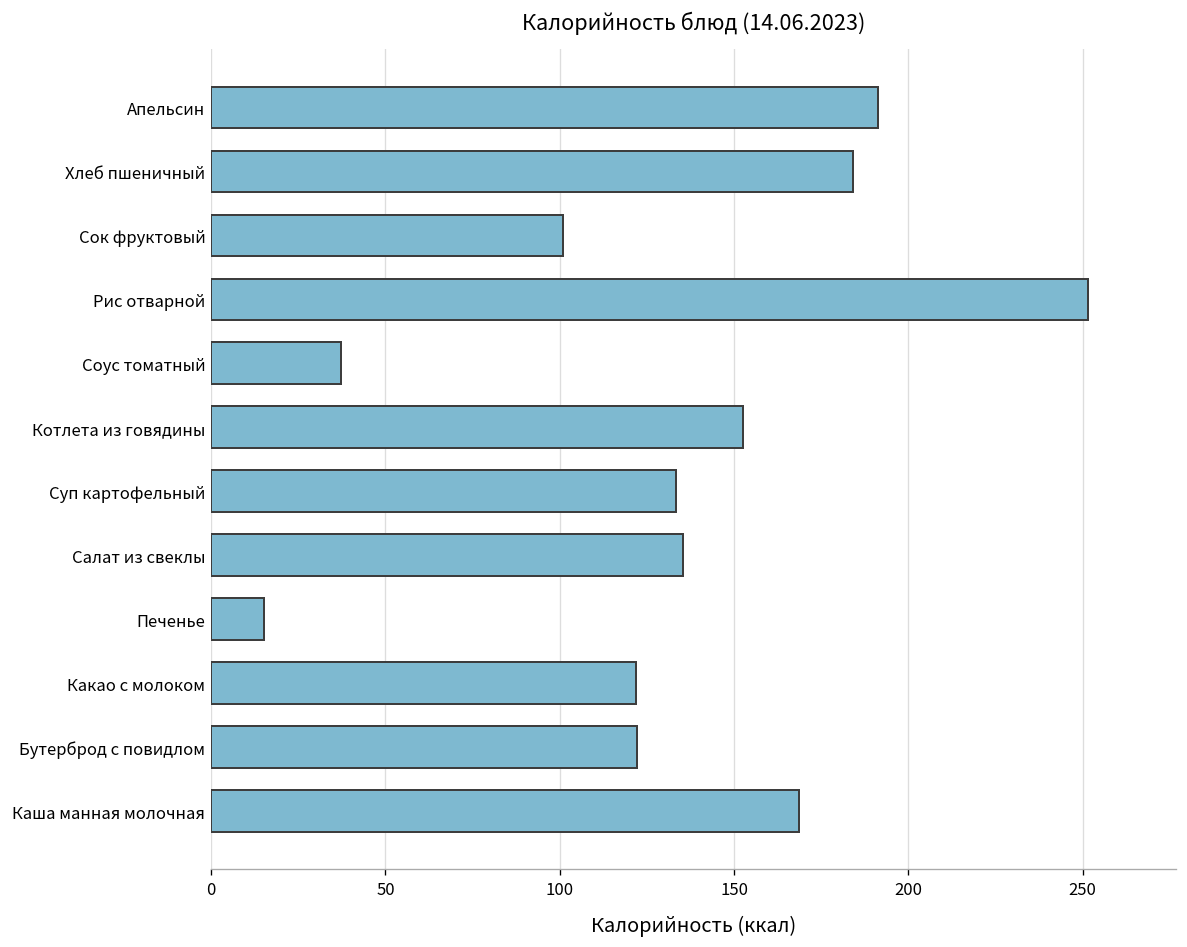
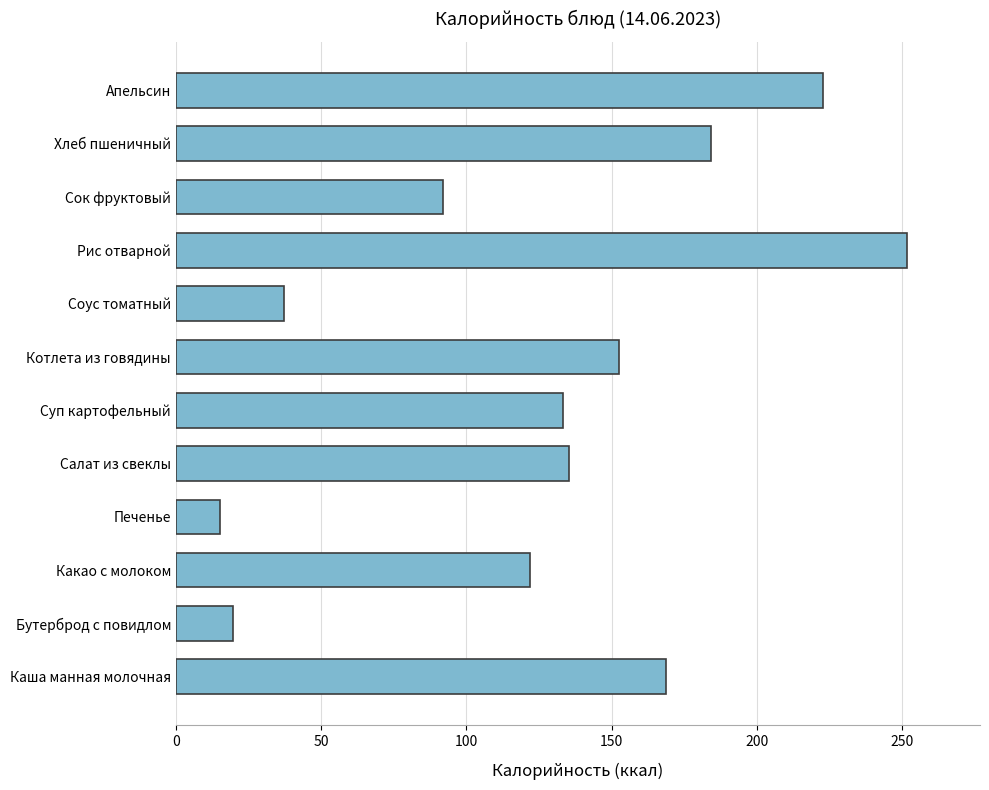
  {
-   "Апельсин": 191,
+   "Апельсин": 223,
    "Хлеб пшеничный": 184,
-   "Сок фруктовый": 101,
+   "Сок фруктовый": 92,
    "Рис отварной": 252,
    "Соус томатный": 37,
    "Котлета из говядины": 153,
    "Суп картофельный": 133,
    "Салат из свеклы": 135,
    "Печенье": 15,
    "Какао с молоком": 122,
-   "Бутерброд с повидлом": 122,
+   "Бутерброд с повидлом": 20,
    "Каша манная молочная": 169
  }
